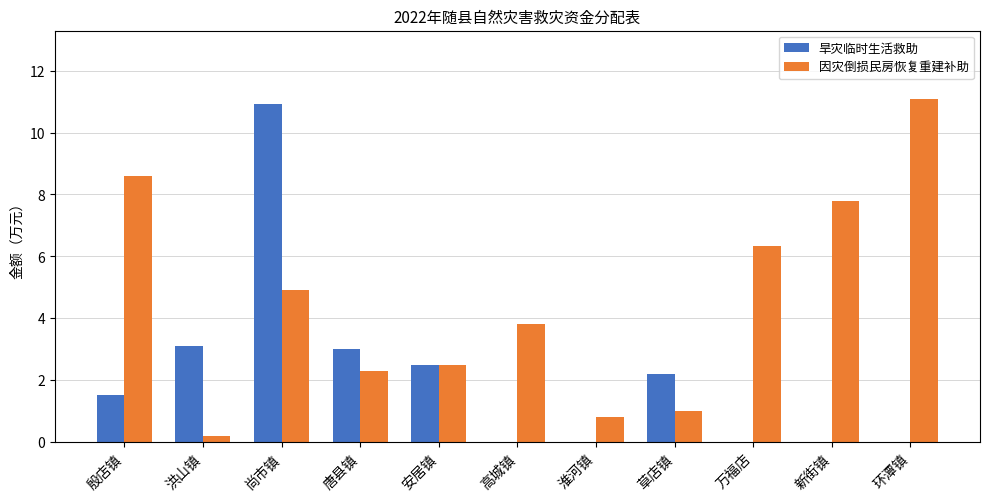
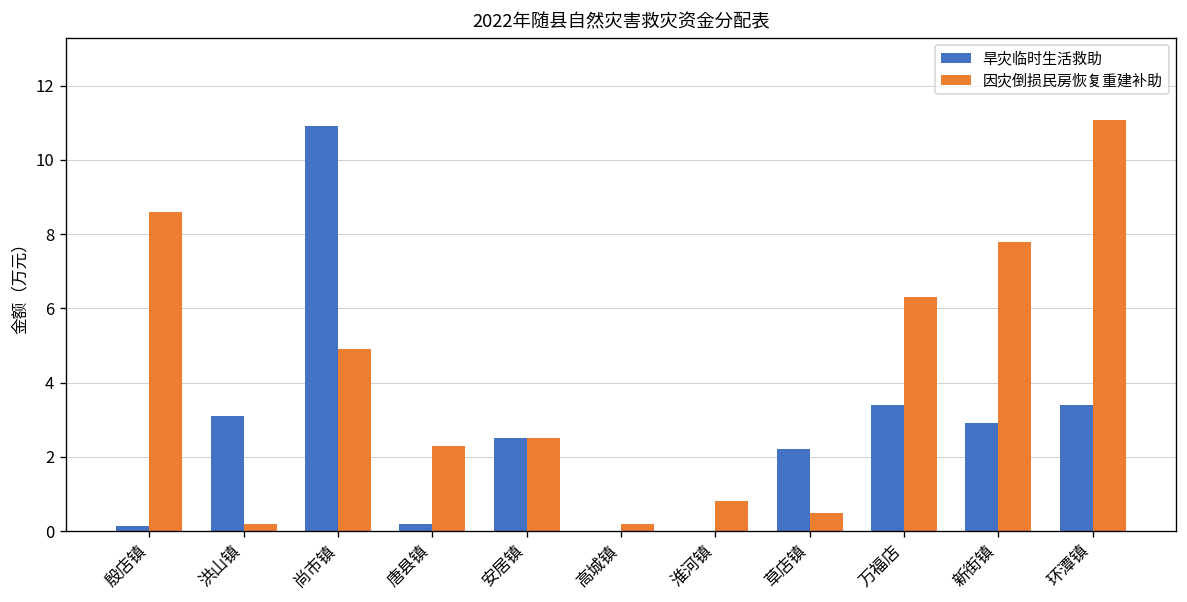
  {
    "旱灾临时生活救助": {
-     "殷店镇": 1.5,
+     "殷店镇": 0.1,
      "洪山镇": 3.1,
      "尚市镇": 10.9,
-     "唐县镇": 3.0,
+     "唐县镇": 0.2,
      "安居镇": 2.5,
      "高城镇": 0.0,
      "淮河镇": 0.0,
      "草店镇": 2.2,
-     "万福店": 0.0,
-     "新街镇": 0.0,
-     "环潭镇": 0.0
+     "万福店": 3.4,
+     "新街镇": 2.9,
+     "环潭镇": 3.4
    },
    "因灾倒损民房恢复重建补助": {
      "殷店镇": 8.6,
      "洪山镇": 0.2,
      "尚市镇": 4.9,
      "唐县镇": 2.3,
      "安居镇": 2.5,
-     "高城镇": 3.8,
+     "高城镇": 0.2,
      "淮河镇": 0.8,
-     "草店镇": 1.0,
+     "草店镇": 0.5,
      "万福店": 6.3,
      "新街镇": 7.8,
      "环潭镇": 11.1
    }
  }
